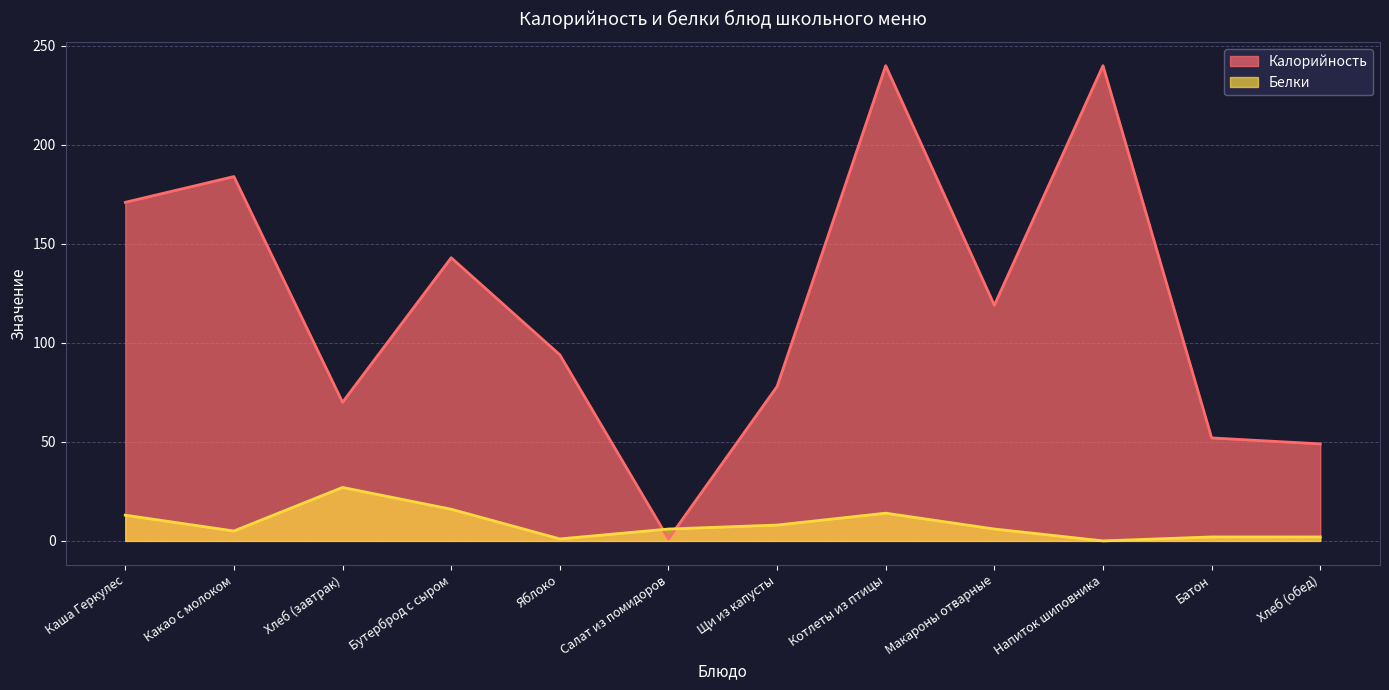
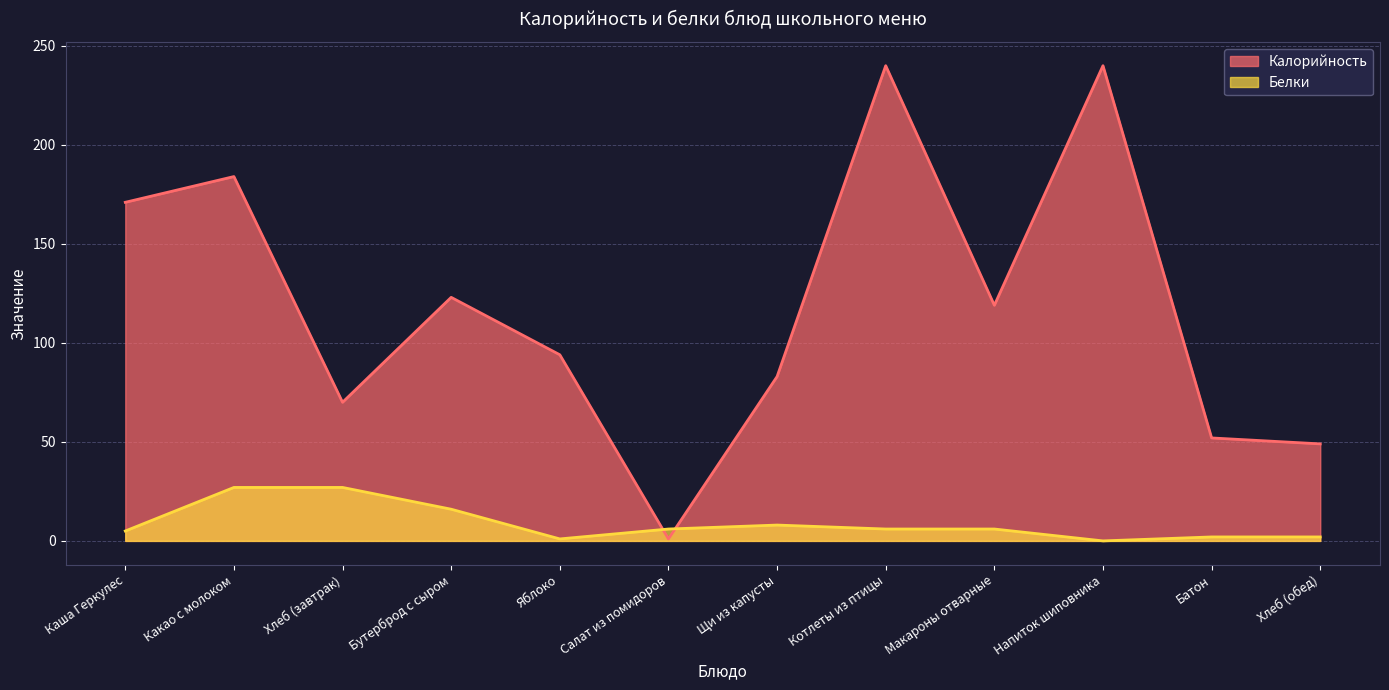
  {
    "Калорийность": {
      "Каша Геркулес": 171,
      "Какао с молоком": 184,
      "Хлеб (завтрак)": 70,
-     "Бутерброд с сыром": 143,
+     "Бутерброд с сыром": 123,
      "Яблоко": 94,
      "Салат из помидоров": 1,
-     "Щи из капусты": 78,
+     "Щи из капусты": 83,
      "Котлеты из птицы": 240,
      "Макароны отварные": 119,
      "Напиток шиповника": 240,
      "Батон": 52,
      "Хлеб (обед)": 49
    },
    "Белки": {
-     "Каша Геркулес": 13,
-     "Какао с молоком": 5,
+     "Каша Геркулес": 5,
+     "Какао с молоком": 27,
      "Хлеб (завтрак)": 27,
      "Бутерброд с сыром": 16,
      "Яблоко": 1,
      "Салат из помидоров": 6,
      "Щи из капусты": 8,
-     "Котлеты из птицы": 14,
+     "Котлеты из птицы": 6,
      "Макароны отварные": 6,
      "Напиток шиповника": 0,
      "Батон": 2,
      "Хлеб (обед)": 2
    }
  }
